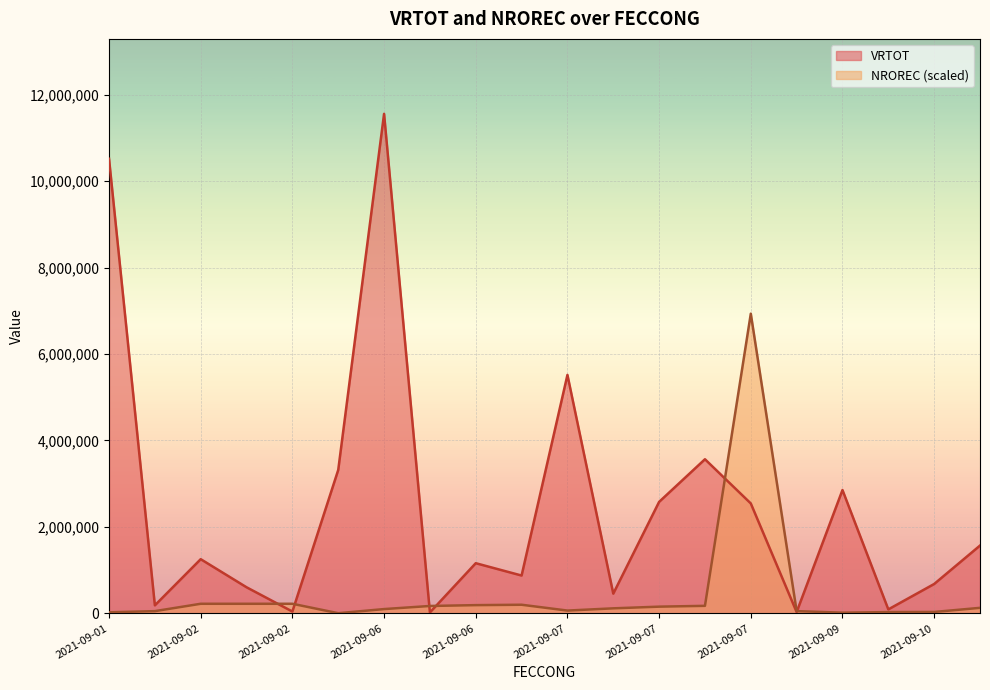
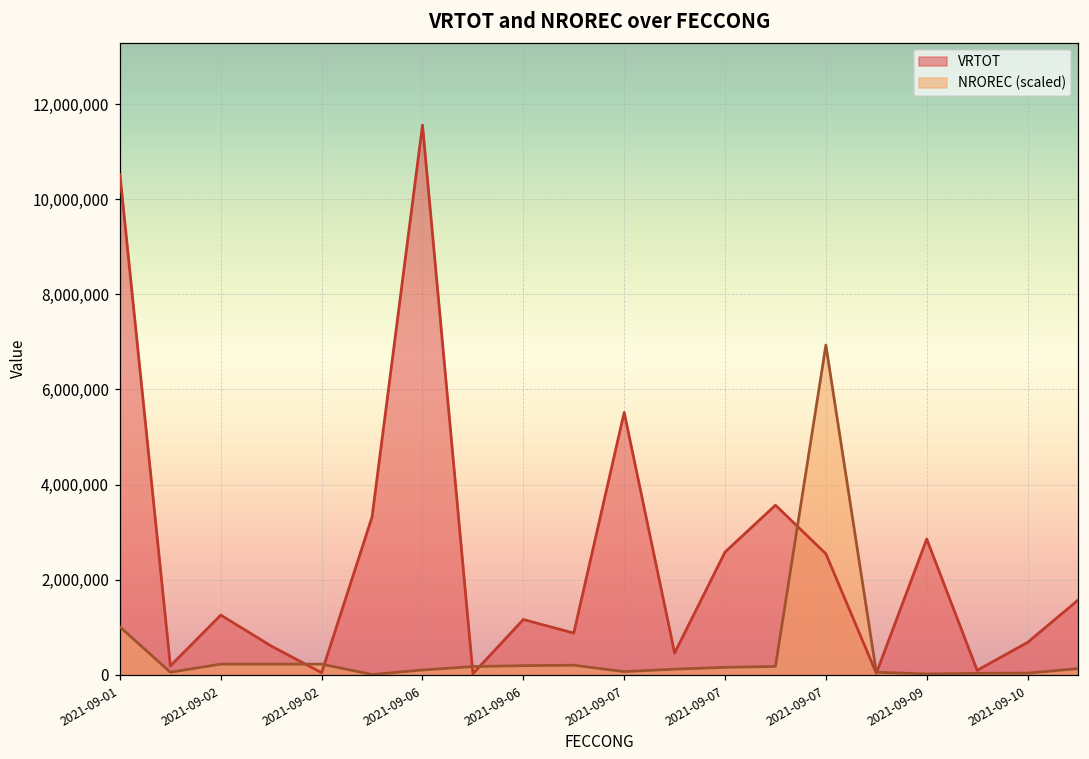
  {
    "VRTOT": {
      "2021-09-01": "10,500,000",
      "2021-09-09": "2,900,000"
    },
    "NROREC (scaled)": {
-     "2021-09-01": "0",
+     "2021-09-01": "1,000,000",
      "2021-09-09": "0"
    }
  }
